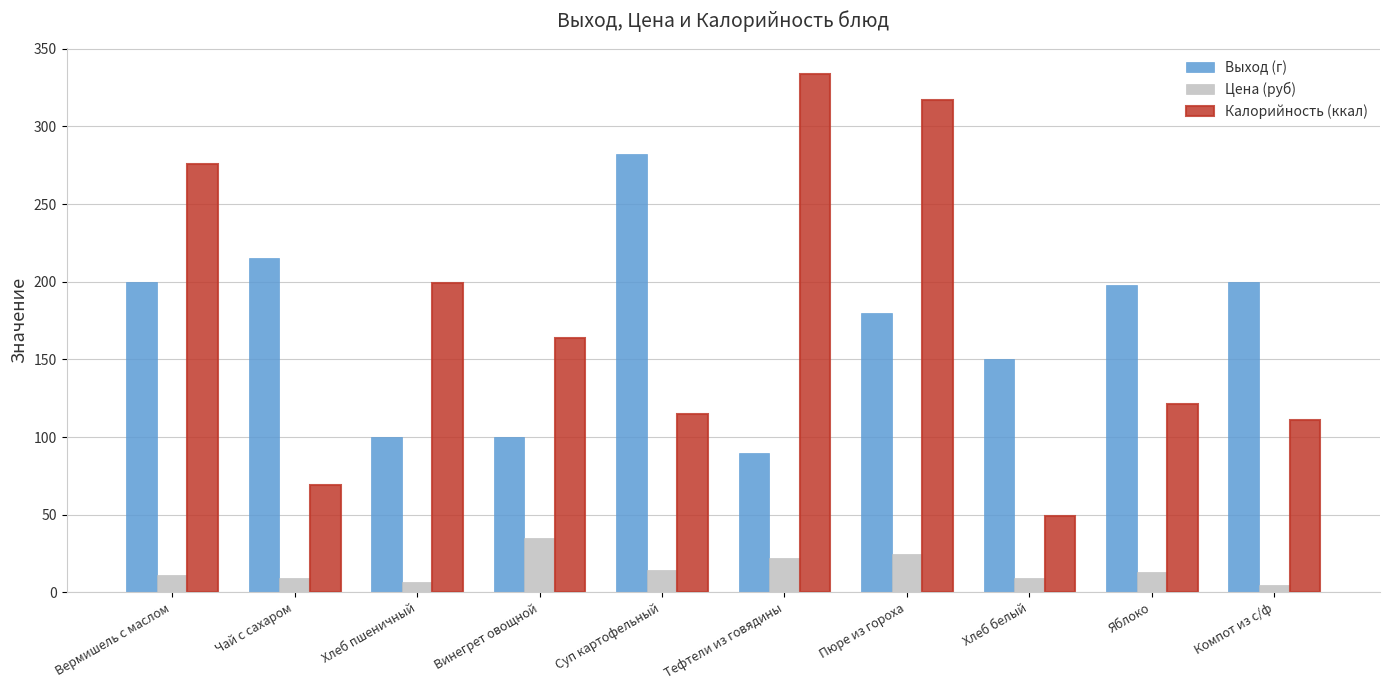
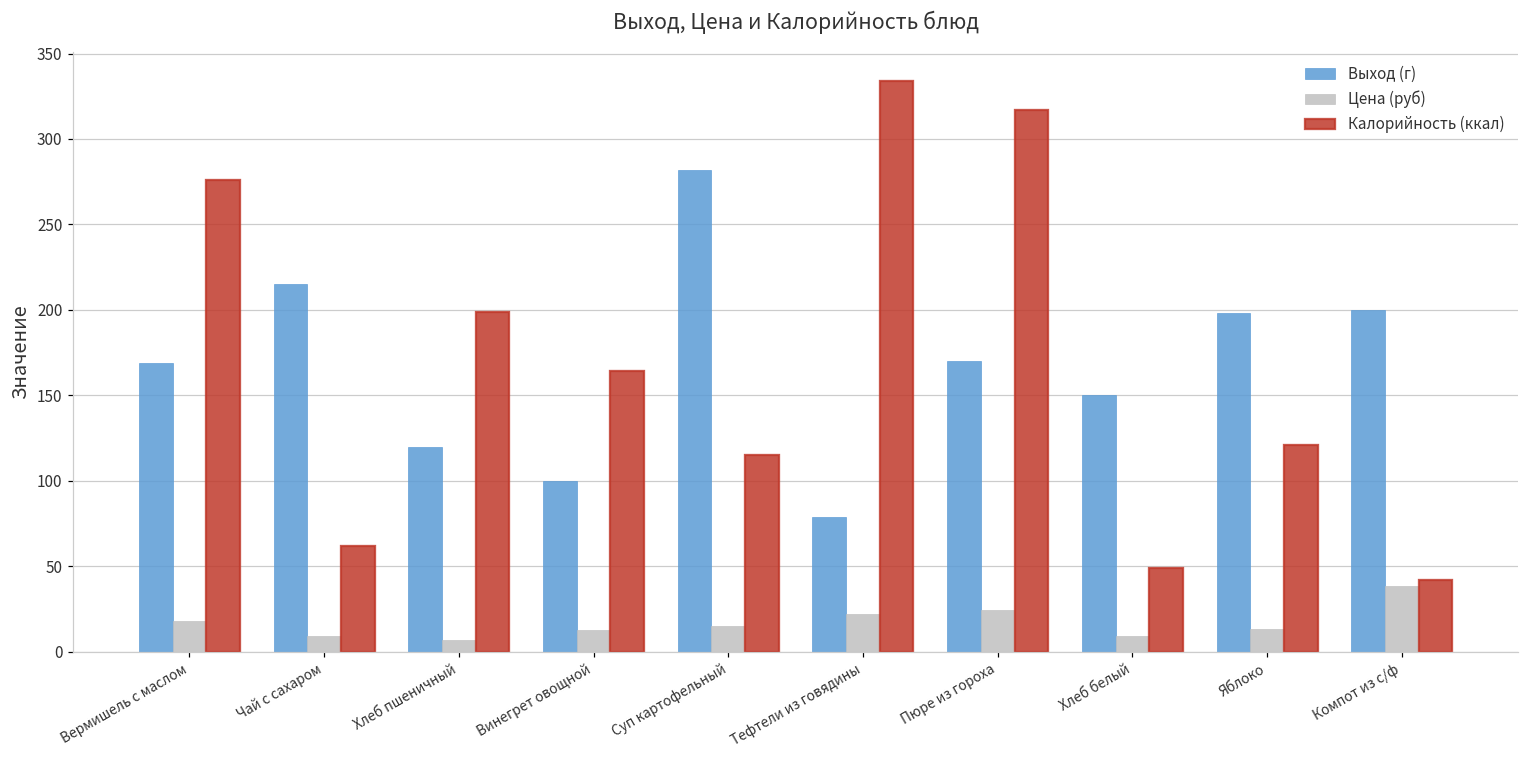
  {
    "Выход (г)": {
-     "Вермишель с маслом": 200,
+     "Вермишель с маслом": 169,
      "Чай с сахаром": 215,
-     "Хлеб пшеничный": 100,
+     "Хлеб пшеничный": 120,
      "Винегрет овощной": 100,
      "Суп картофельный": 282,
-     "Тефтели из говядины": 90,
-     "Пюре из гороха": 180,
+     "Тефтели из говядины": 79,
+     "Пюре из гороха": 170,
      "Хлеб белый": 150,
      "Яблоко": 198,
      "Компот из с/ф": 200
    },
    "Цена (руб)": {
-     "Вермишель с маслом": 11,
+     "Вермишель с маслом": 18,
      "Чай с сахаром": 9,
      "Хлеб пшеничный": 7,
-     "Винегрет овощной": 35,
+     "Винегрет овощной": 13,
      "Суп картофельный": 15,
      "Тефтели из говядины": 22,
      "Пюре из гороха": 24,
      "Хлеб белый": 9,
      "Яблоко": 13,
-     "Компот из с/ф": 5
+     "Компот из с/ф": 39
    },
    "Калорийность (ккал)": {
      "Вермишель с маслом": 276,
-     "Чай с сахаром": 69,
+     "Чай с сахаром": 62,
      "Хлеб пшеничный": 199,
      "Винегрет овощной": 164,
      "Суп картофельный": 115,
      "Тефтели из говядины": 334,
      "Пюре из гороха": 317,
      "Хлеб белый": 49,
      "Яблоко": 121,
-     "Компот из с/ф": 111
+     "Компот из с/ф": 42
    }
  }
